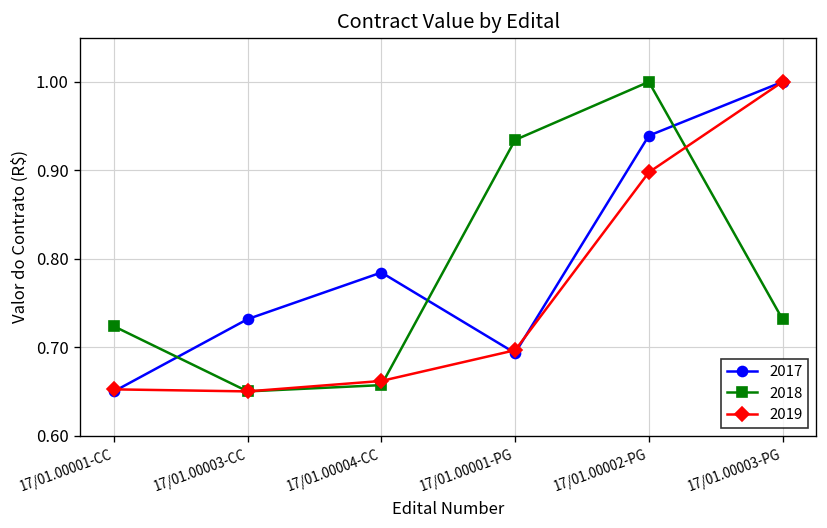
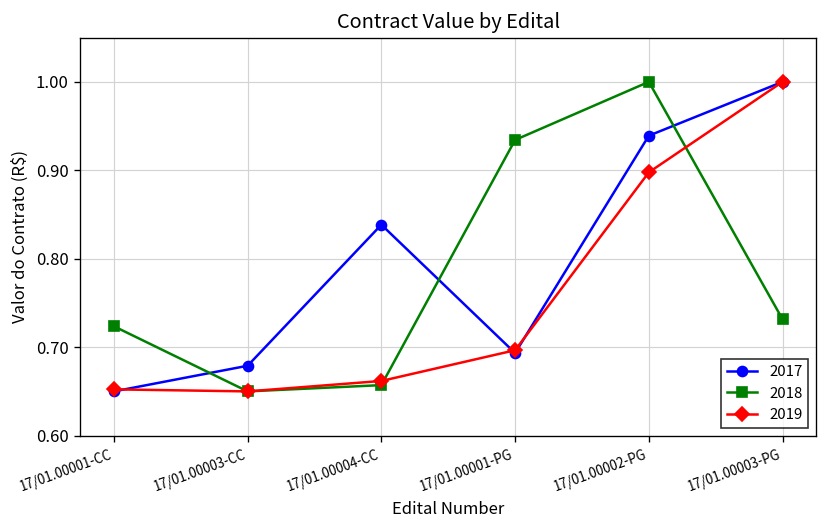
  {
    "2017": {
-     "17/01.00003-CC": 0.73,
-     "17/01.00004-CC": 0.78,
+     "17/01.00003-CC": 0.68,
+     "17/01.00004-CC": 0.84,
      "17/01.00002-PG": 0.94
    },
    "2018": {
      "17/01.00001-CC": 0.72,
      "17/01.00004-CC": 0.66,
      "17/01.00001-PG": 0.93,
      "17/01.00002-PG": 1.00,
      "17/01.00003-PG": 0.73
    },
    "2019": {
      "17/01.00004-CC": 0.66,
      "17/01.00002-PG": 0.90
    }
  }
